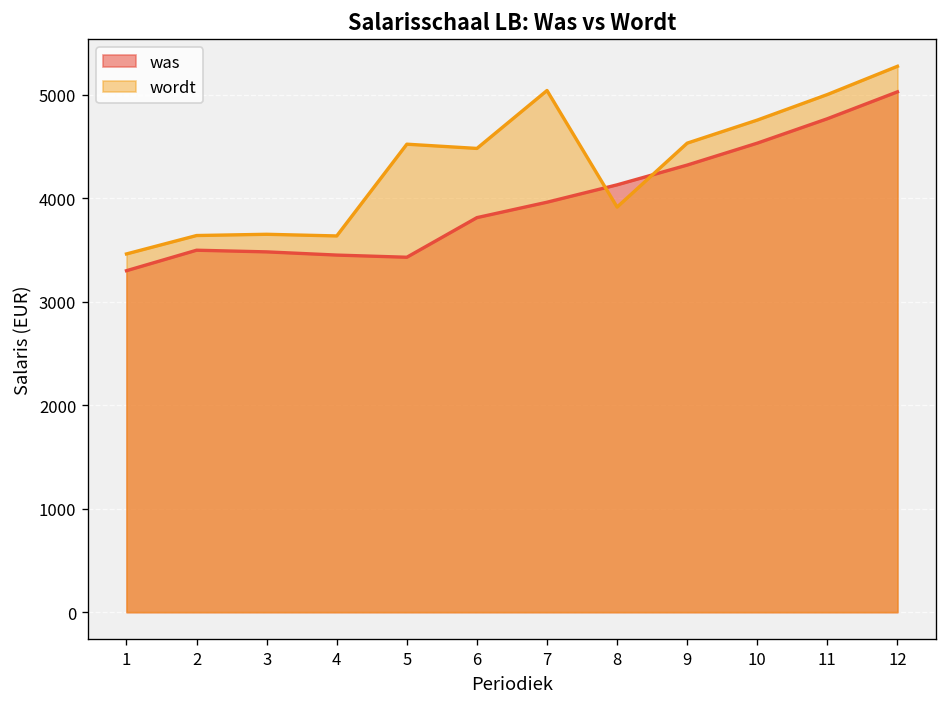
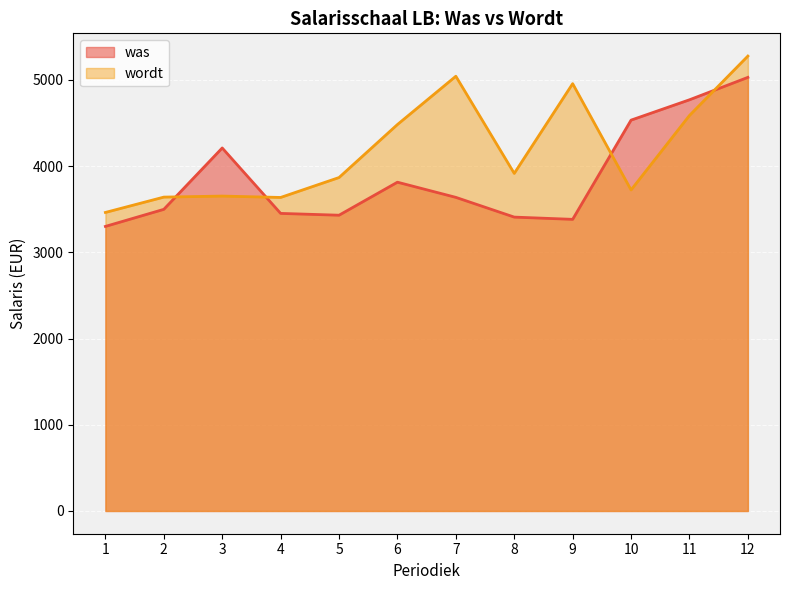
  {
    "was": {
      "1": 3300,
      "2": 3500,
-     "3": 3500,
+     "3": 4200,
      "4": 3500,
      "5": 3400,
      "6": 3800,
-     "7": 4000,
-     "8": 4100,
-     "9": 4300,
+     "7": 3600,
+     "8": 3400,
+     "9": 3400,
      "10": 4500,
      "11": 4800,
      "12": 5000
    },
    "wordt": {
      "1": 3500,
      "2": 3600,
      "3": 3700,
      "4": 3600,
-     "5": 4500,
+     "5": 3900,
      "6": 4500,
      "7": 5000,
      "8": 3900,
-     "9": 4500,
-     "10": 4800,
-     "11": 5000,
+     "9": 5000,
+     "10": 3700,
+     "11": 4600,
      "12": 5300
    }
  }
